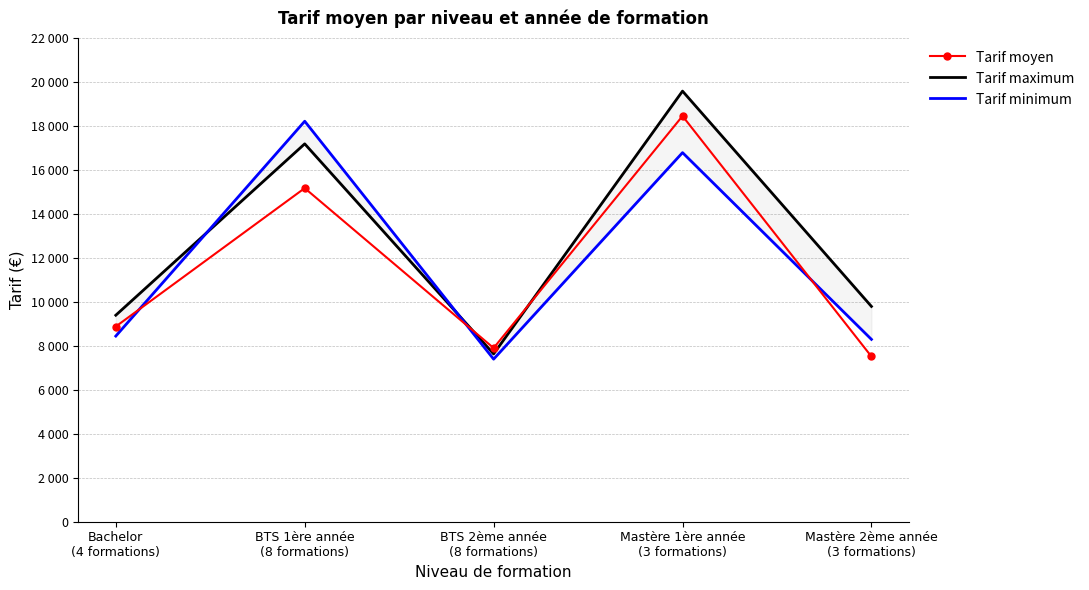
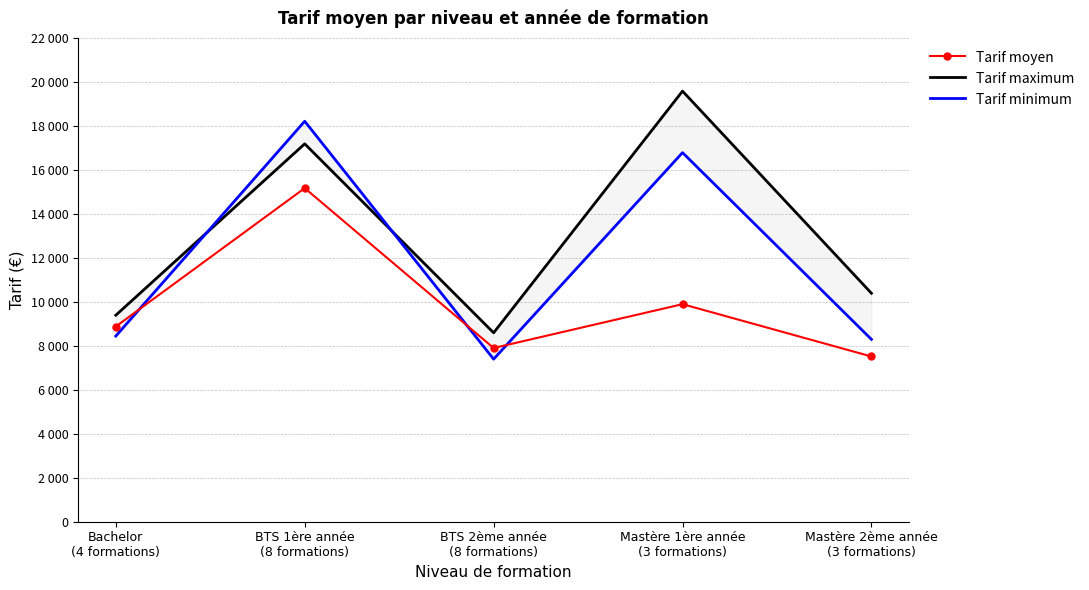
  {
    "Tarif moyen": {
      "Bachelor (4 formations)": 8900,
      "BTS 1ère année (8 formations)": 15200,
      "BTS 2ème année (8 formations)": 7900,
-     "Mastère 1ère année (3 formations)": 18500,
+     "Mastère 1ère année (3 formations)": 9900,
      "Mastère 2ème année (3 formations)": 7500
    },
    "Tarif maximum": {
      "BTS 1ère année (8 formations)": 17200,
-     "BTS 2ème année (8 formations)": 7600,
-     "Mastère 2ème année (3 formations)": 9800
+     "BTS 2ème année (8 formations)": 8600,
+     "Mastère 2ème année (3 formations)": 10400
    },
    "Tarif minimum": {
      "Bachelor (4 formations)": 8500,
      "BTS 2ème année (8 formations)": 7400,
      "Mastère 1ère année (3 formations)": 16800,
      "Mastère 2ème année (3 formations)": 8300
    }
  }
